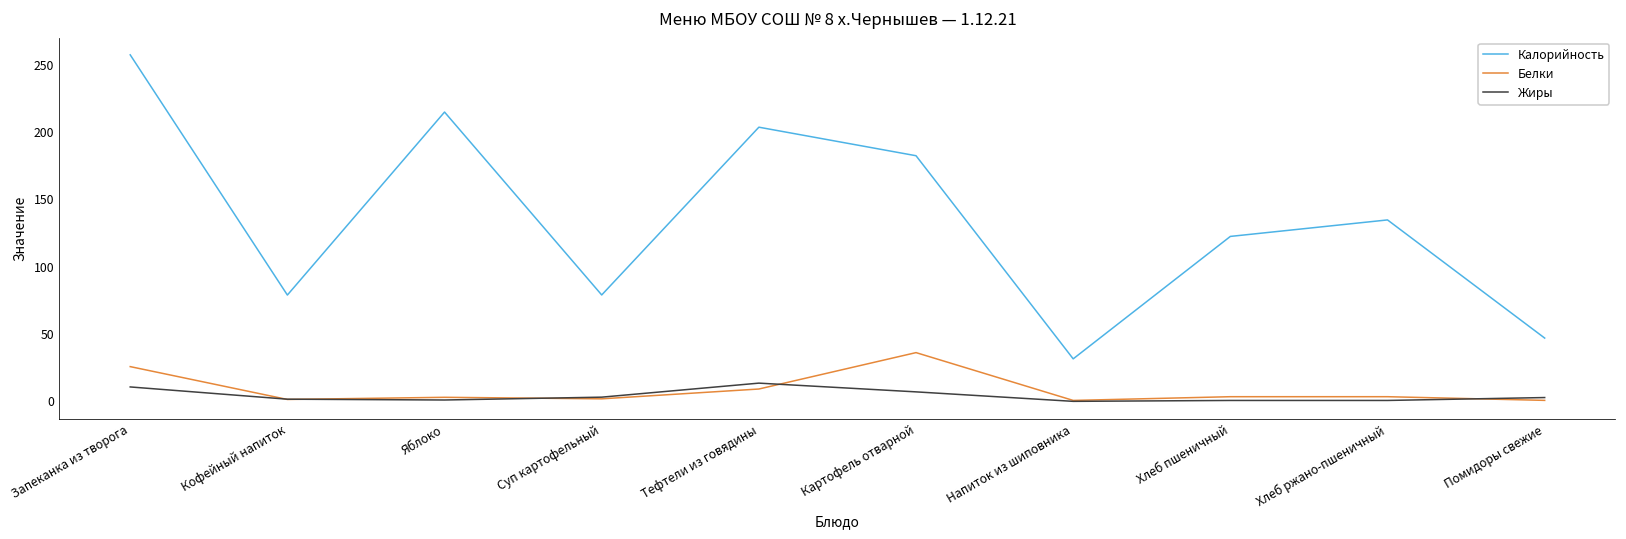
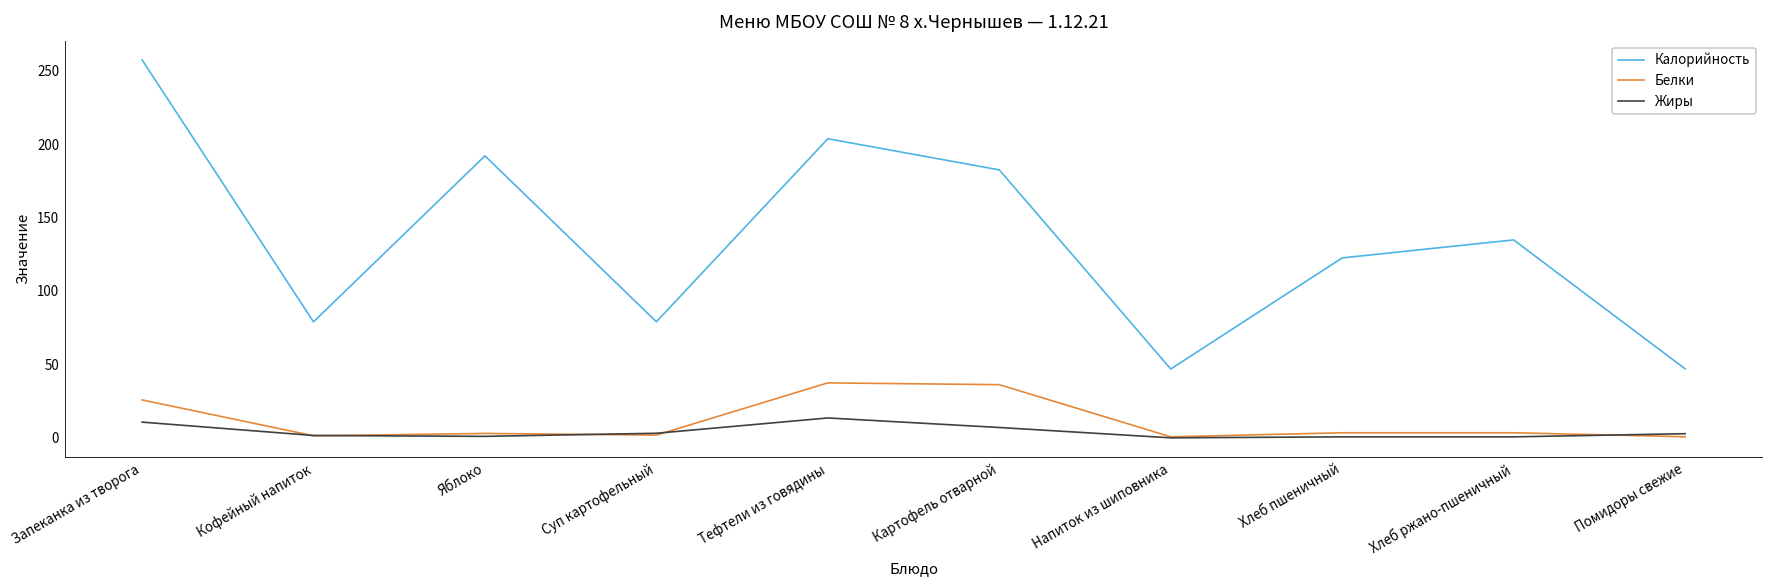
  {
    "Калорийность": {
      "Запеканка из творога": 257,
      "Кофейный напиток": 79,
-     "Яблоко": 215,
+     "Яблоко": 192,
      "Суп картофельный": 79,
      "Тефтели из говядины": 204,
      "Картофель отварной": 182,
-     "Напиток из шиповника": 32,
+     "Напиток из шиповника": 47,
      "Хлеб пшеничный": 123,
      "Хлеб ржано-пшеничный": 135,
      "Помидоры свежие": 47
    },
    "Белки": {
      "Запеканка из творога": 26,
-     "Тефтели из говядины": 9,
+     "Тефтели из говядины": 37,
      "Картофель отварной": 36,
      "Хлеб пшеничный": 3,
      "Хлеб ржано-пшеничный": 3,
      "Помидоры свежие": 1
    },
    "Жиры": {
      "Запеканка из творога": 11,
      "Тефтели из говядины": 14,
      "Картофель отварной": 7,
      "Хлеб пшеничный": 1,
      "Хлеб ржано-пшеничный": 1,
      "Помидоры свежие": 3
    }
  }
